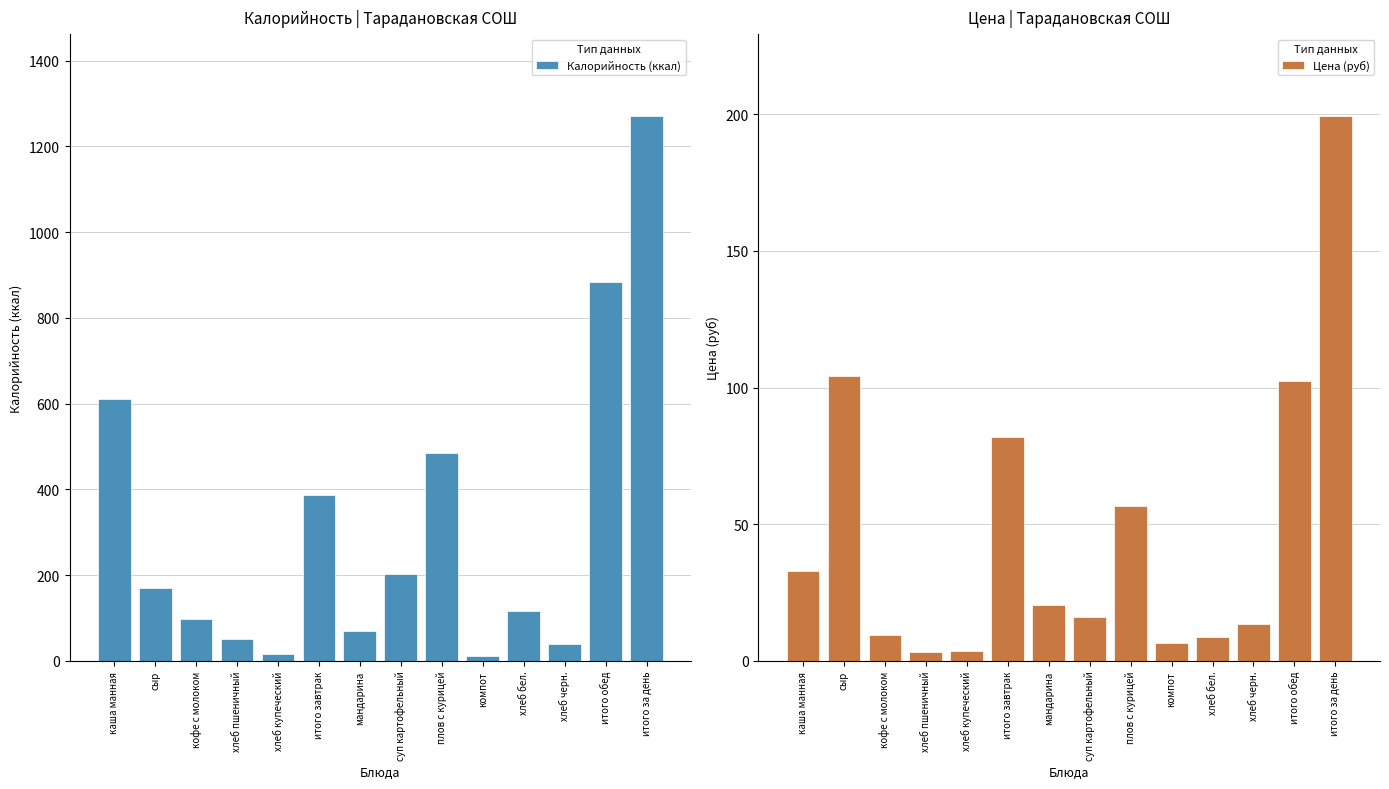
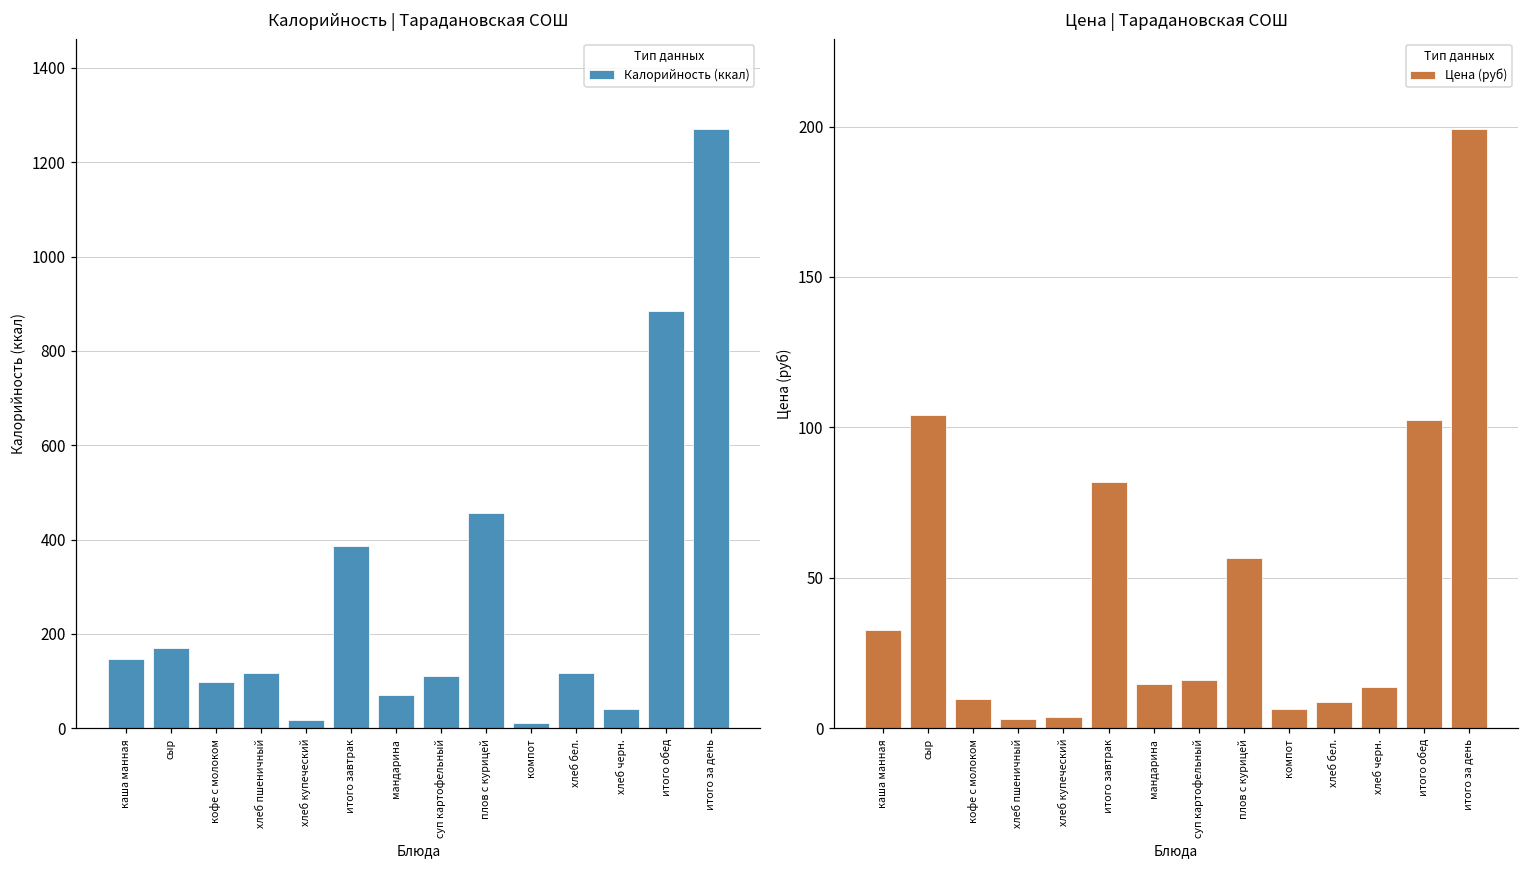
  {
    "Калорийность | Тарадановская СОШ": {
-     "каша манная": 610,
+     "каша манная": 150,
      "сыр": 170,
      "кофе с молоком": 100,
-     "хлеб пшеничный": 50,
+     "хлеб пшеничный": 120,
      "хлеб купеческий": 20,
      "итого завтрак": 390,
      "мандарина": 70,
-     "суп картофельный": 200,
-     "плов с курицей": 490,
+     "суп картофельный": 110,
+     "плов с курицей": 460,
      "компот": 10,
      "хлеб бел.": 120,
      "хлеб черн.": 40,
      "итого обед": 880,
      "итого за день": 1270
    },
    "Цена | Тарадановская СОШ": {
      "каша манная": 33,
      "сыр": 104,
      "кофе с молоком": 10,
      "хлеб пшеничный": 3,
      "хлеб купеческий": 4,
      "итого завтрак": 82,
-     "мандарина": 21,
+     "мандарина": 15,
      "суп картофельный": 16,
      "плов с курицей": 57,
      "компот": 7,
      "хлеб бел.": 9,
      "хлеб черн.": 14,
      "итого обед": 102,
      "итого за день": 199
    }
  }
